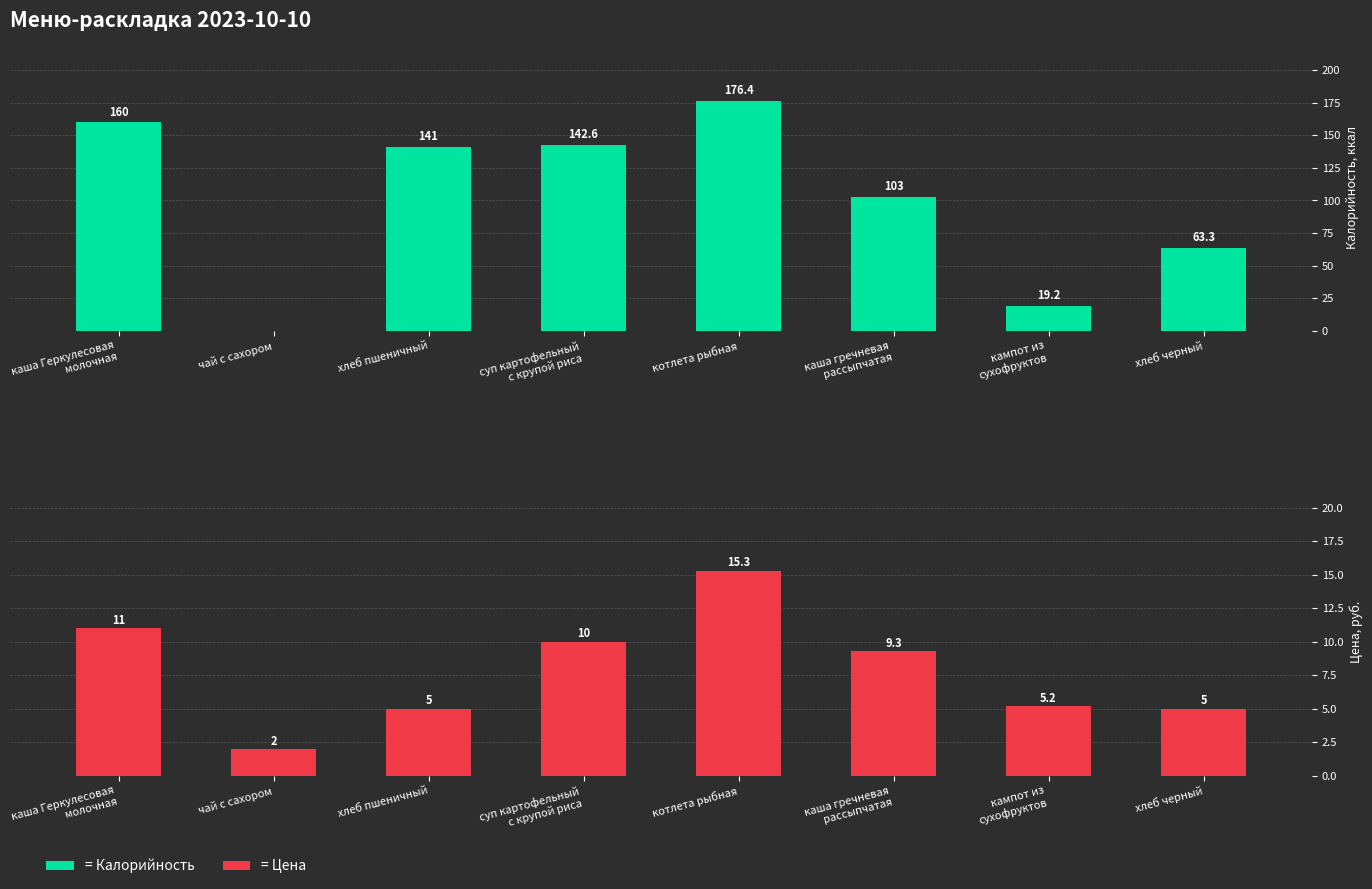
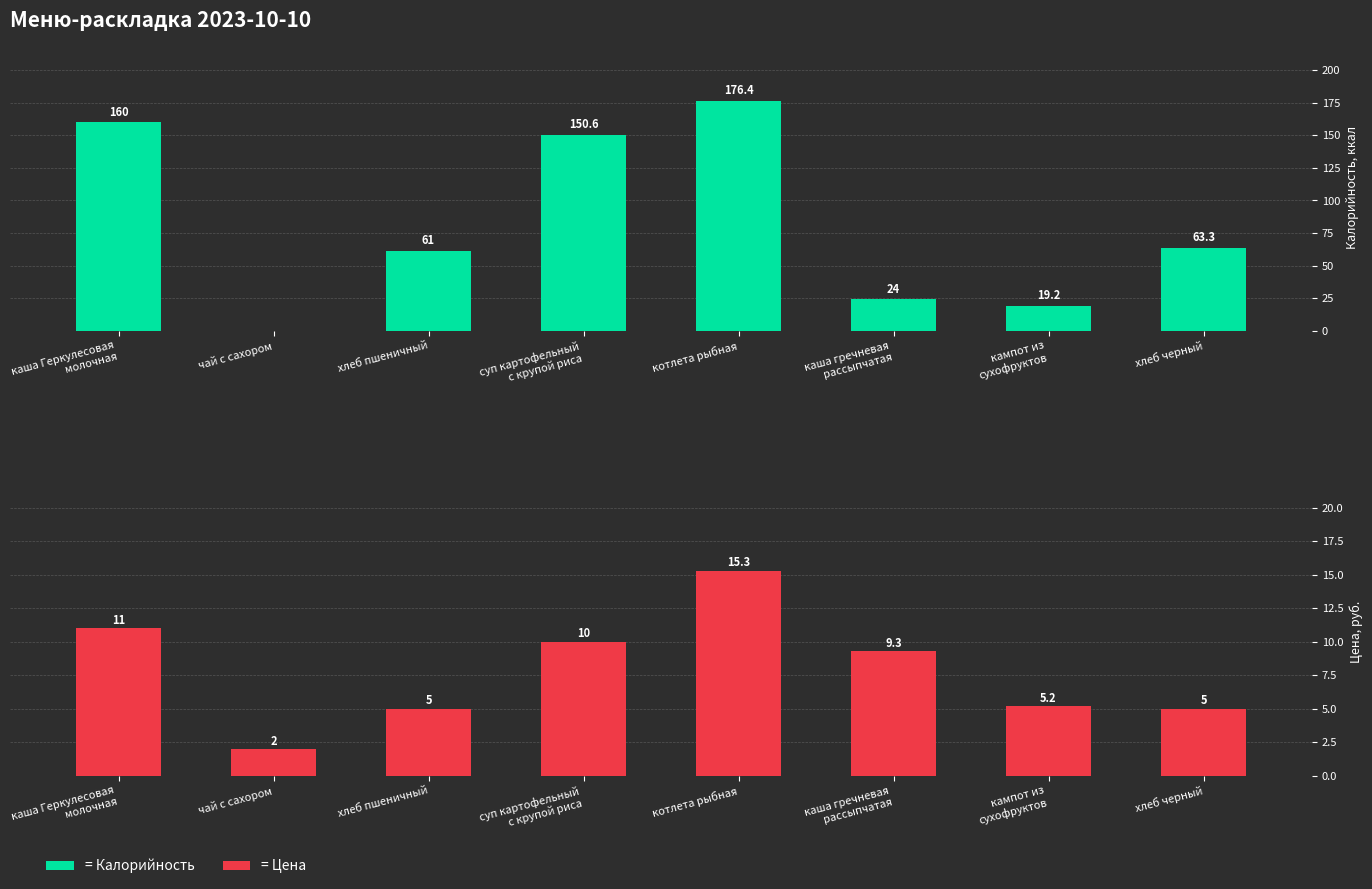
  {
    "Меню-раскладка 2023-10-10": {
      "каша Геркулесовая молочная": 160,
-     "хлеб пшеничный": 141,
-     "суп картофельный с крупой риса": 142.6,
+     "хлеб пшеничный": 61,
+     "суп картофельный с крупой риса": 150.6,
      "котлета рыбная": 176.4,
-     "каша гречневая рассыпчатая": 103,
+     "каша гречневая рассыпчатая": 24,
      "кампот из сухофруктов": 19.2,
      "хлеб черный": 63.3
    }
  }
